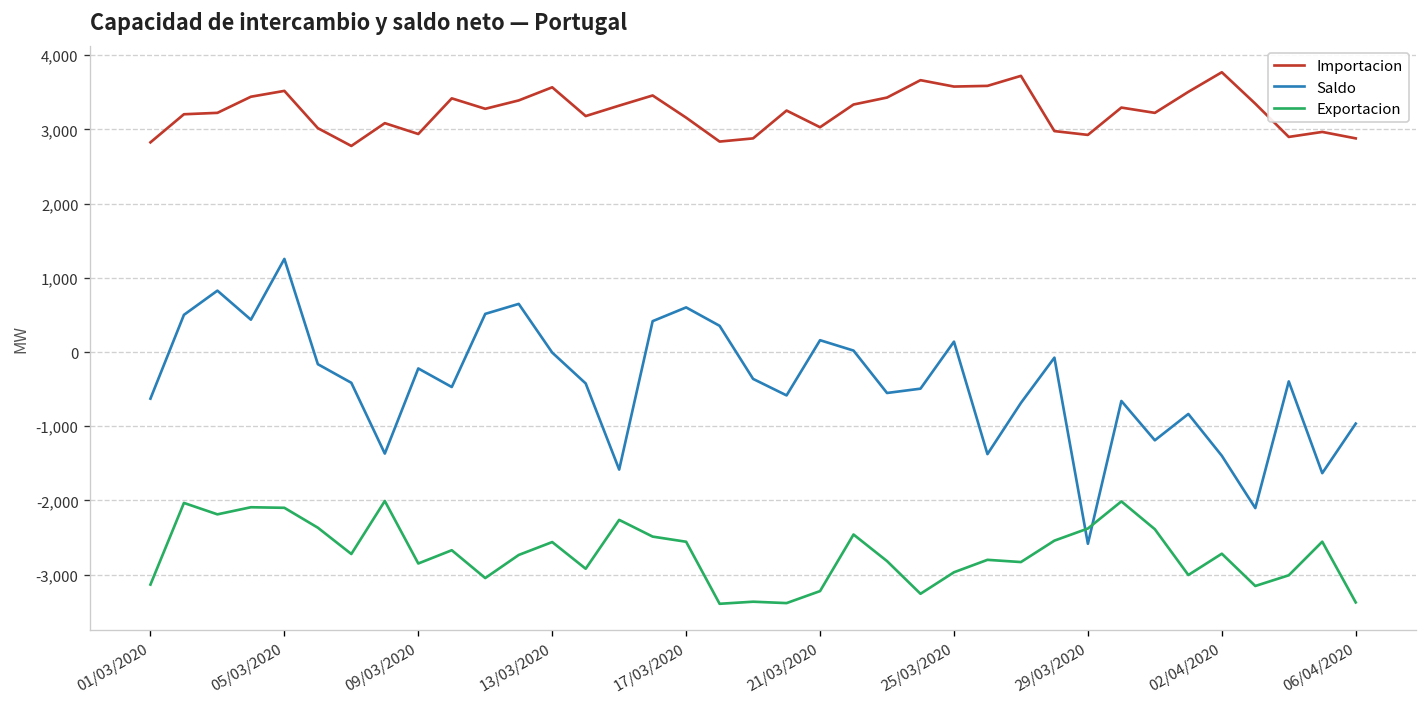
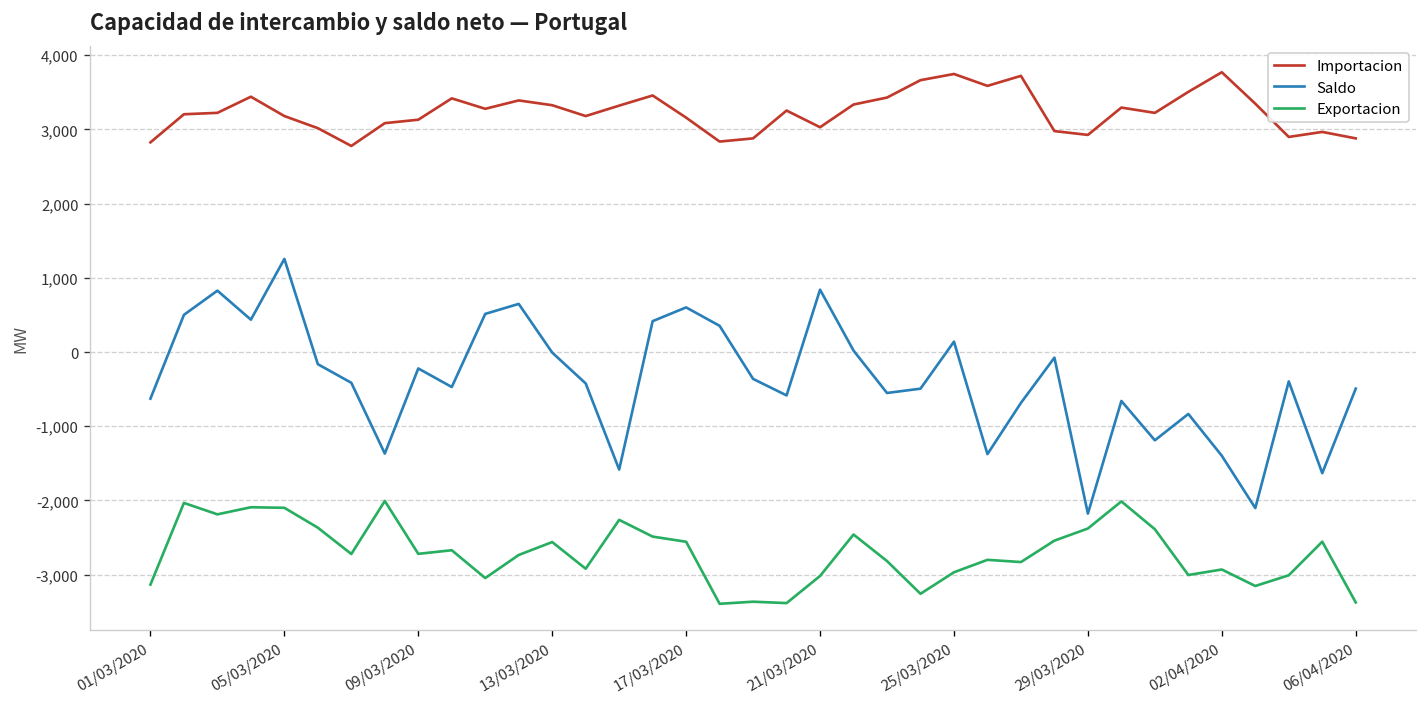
  {
    "Importacion": {
      "01/03/2020": "2,800",
-     "05/03/2020": "3,500",
-     "09/03/2020": "2,900",
-     "13/03/2020": "3,600",
+     "05/03/2020": "3,200",
+     "09/03/2020": "3,100",
+     "13/03/2020": "3,300",
      "17/03/2020": "3,200",
      "21/03/2020": "3,000",
-     "25/03/2020": "3,600",
+     "25/03/2020": "3,700",
      "29/03/2020": "2,900",
      "02/04/2020": "3,800",
      "06/04/2020": "2,900"
    },
    "Saldo": {
      "01/03/2020": "-600",
      "05/03/2020": "1,300",
      "09/03/2020": "-200",
      "13/03/2020": "0",
      "17/03/2020": "600",
-     "21/03/2020": "200",
+     "21/03/2020": "800",
      "25/03/2020": "100",
-     "29/03/2020": "-2,600",
+     "29/03/2020": "-2,200",
      "02/04/2020": "-1,400",
-     "06/04/2020": "-1,000"
+     "06/04/2020": "-500"
    },
    "Exportacion": {
      "01/03/2020": "-3,100",
      "05/03/2020": "-2,100",
-     "09/03/2020": "-2,900",
+     "09/03/2020": "-2,700",
      "13/03/2020": "-2,600",
      "17/03/2020": "-2,600",
-     "21/03/2020": "-3,200",
+     "21/03/2020": "-3,000",
      "25/03/2020": "-3,000",
      "29/03/2020": "-2,400",
-     "02/04/2020": "-2,700",
+     "02/04/2020": "-2,900",
      "06/04/2020": "-3,400"
    }
  }
